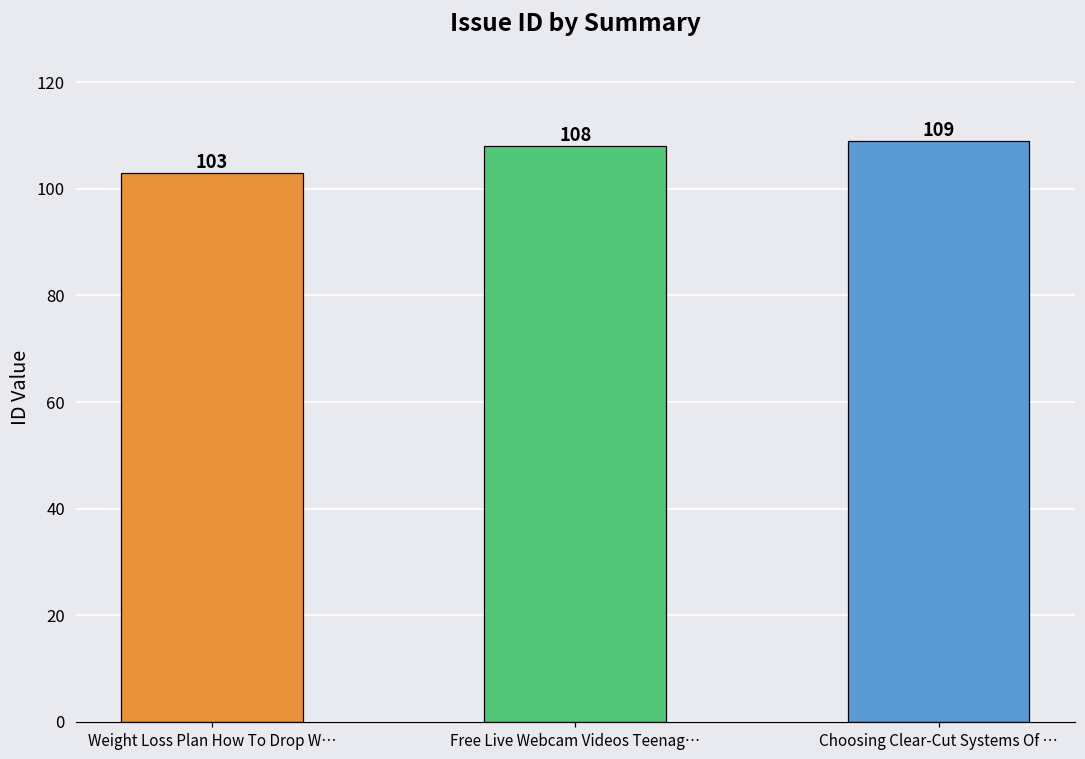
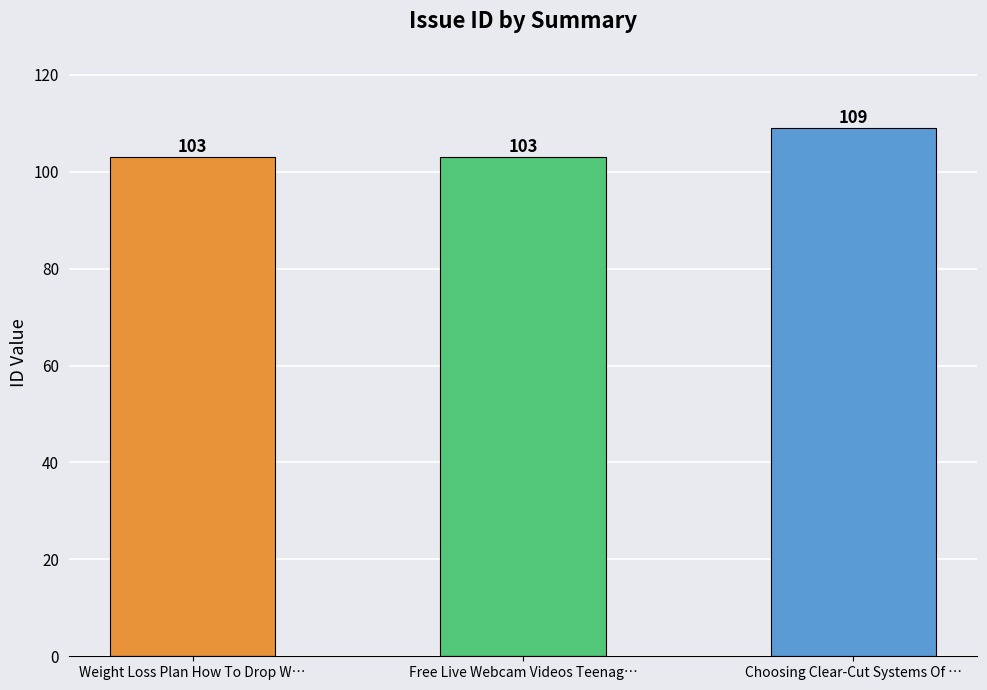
  {
    "Weight Loss Plan How To Drop W…": 103,
-   "Free Live Webcam Videos Teenag…": 108,
+   "Free Live Webcam Videos Teenag…": 103,
    "Choosing Clear-Cut Systems Of …": 109
  }
